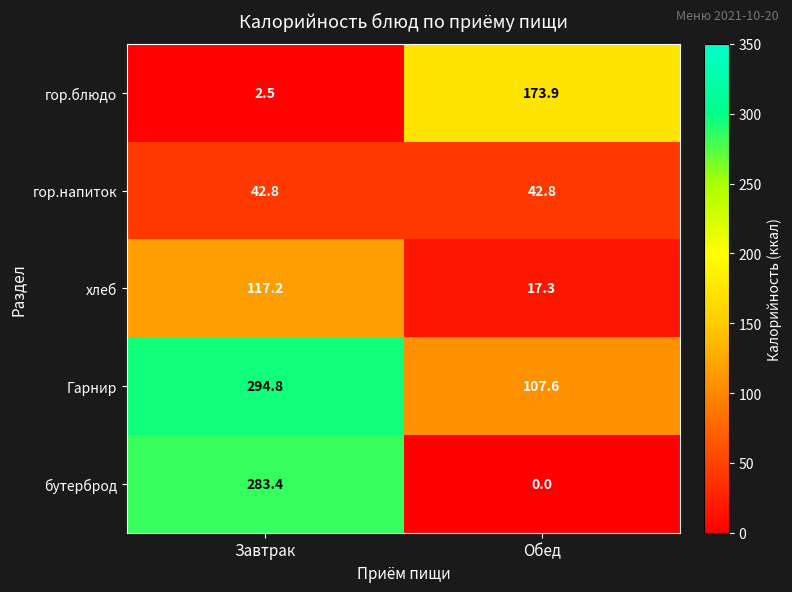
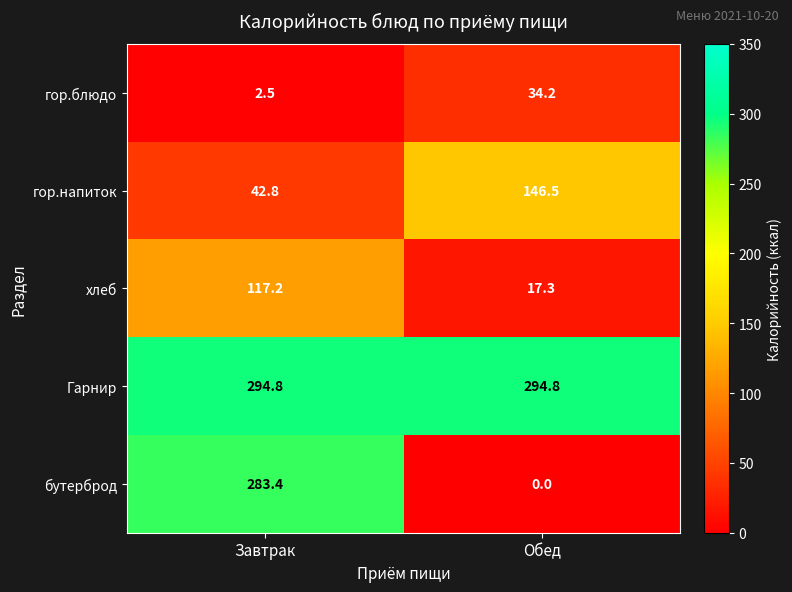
  {
    "гор.блюдо": {
      "Завтрак": 2.5,
-     "Обед": 173.9
+     "Обед": 34.2
    },
    "гор.напиток": {
      "Завтрак": 42.8,
-     "Обед": 42.8
+     "Обед": 146.5
    },
    "хлеб": {
      "Завтрак": 117.2,
      "Обед": 17.3
    },
    "Гарнир": {
      "Завтрак": 294.8,
-     "Обед": 107.6
+     "Обед": 294.8
    },
    "бутерброд": {
      "Завтрак": 283.4,
      "Обед": 0.0
    }
  }
